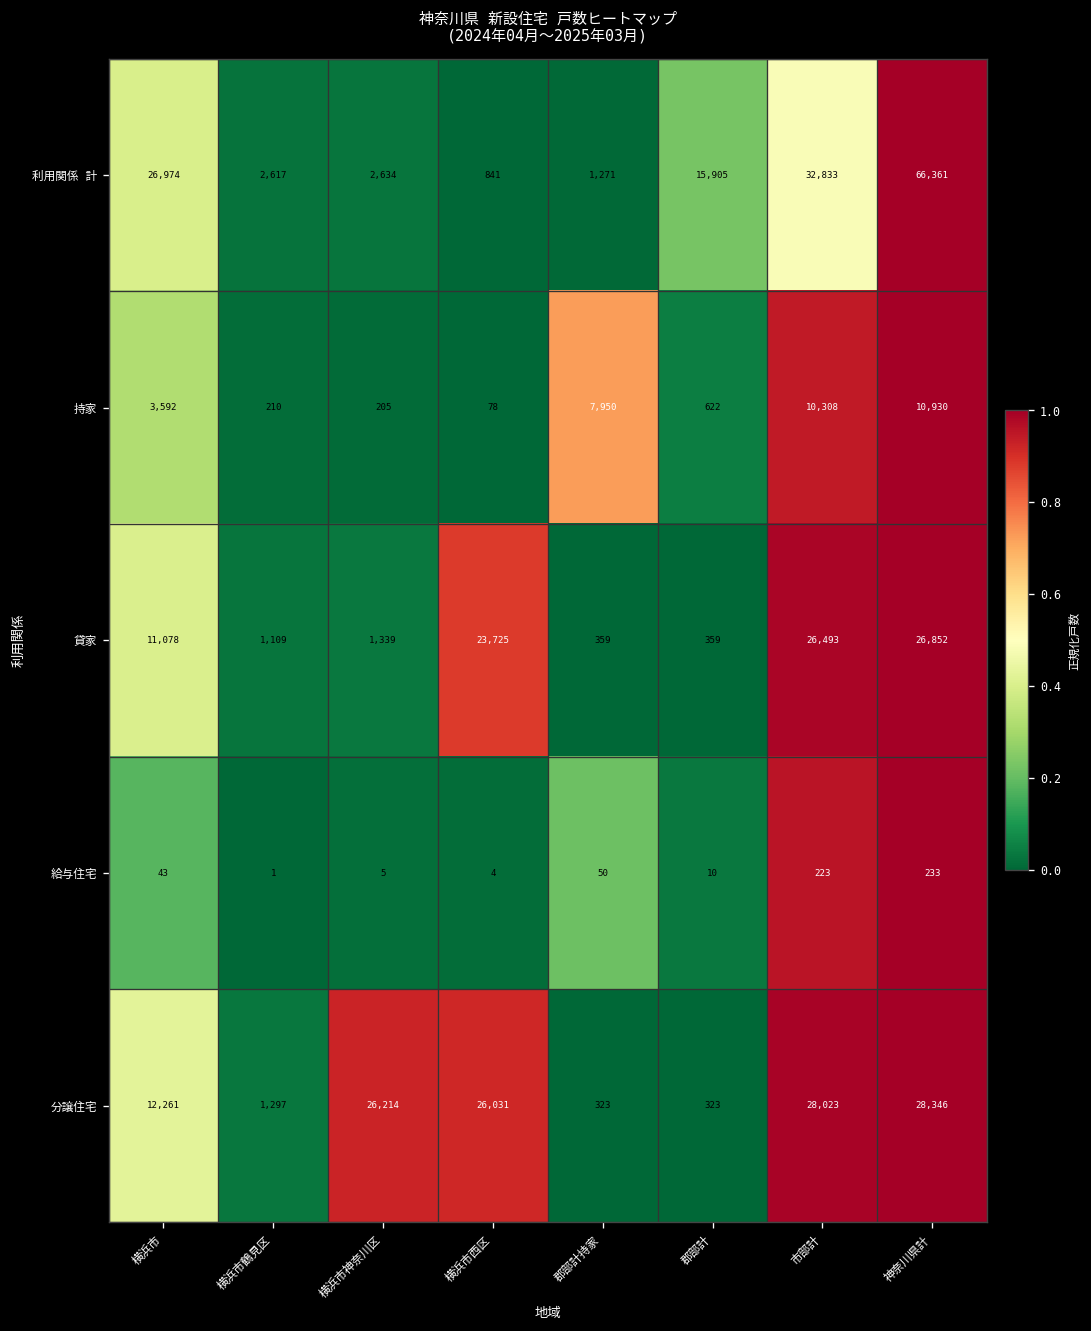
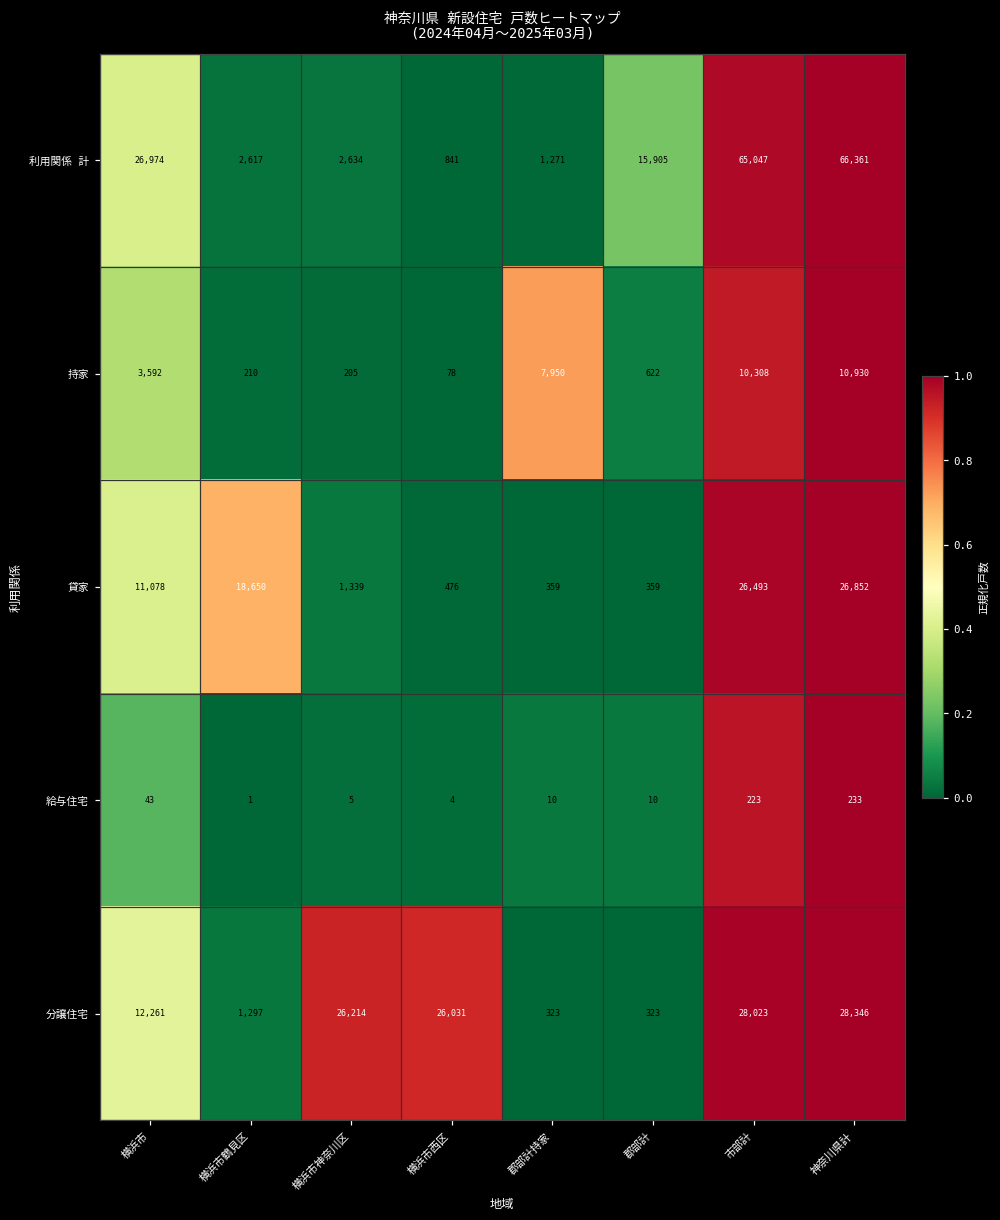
  {
    "利用関係 計": {
      "横浜市": "26,974",
      "横浜市鶴見区": "2,617",
      "横浜市神奈川区": "2,634",
      "横浜市西区": "841",
      "郡部計持家": "1,271",
      "郡部計": "15,905",
-     "市部計": "32,833",
+     "市部計": "65,047",
      "神奈川県計": "66,361"
    },
    "持家": {
      "横浜市": "3,592",
      "横浜市鶴見区": "210",
      "横浜市神奈川区": "205",
      "横浜市西区": "78",
      "郡部計持家": "7,950",
      "郡部計": "622",
      "市部計": "10,308",
      "神奈川県計": "10,930"
    },
    "貸家": {
      "横浜市": "11,078",
-     "横浜市鶴見区": "1,109",
+     "横浜市鶴見区": "18,650",
      "横浜市神奈川区": "1,339",
-     "横浜市西区": "23,725",
+     "横浜市西区": "476",
      "郡部計持家": "359",
      "郡部計": "359",
      "市部計": "26,493",
      "神奈川県計": "26,852"
    },
    "給与住宅": {
      "横浜市": "43",
      "横浜市鶴見区": "1",
      "横浜市神奈川区": "5",
      "横浜市西区": "4",
-     "郡部計持家": "50",
+     "郡部計持家": "10",
      "郡部計": "10",
      "市部計": "223",
      "神奈川県計": "233"
    },
    "分譲住宅": {
      "横浜市": "12,261",
      "横浜市鶴見区": "1,297",
      "横浜市神奈川区": "26,214",
      "横浜市西区": "26,031",
      "郡部計持家": "323",
      "郡部計": "323",
      "市部計": "28,023",
      "神奈川県計": "28,346"
    }
  }
